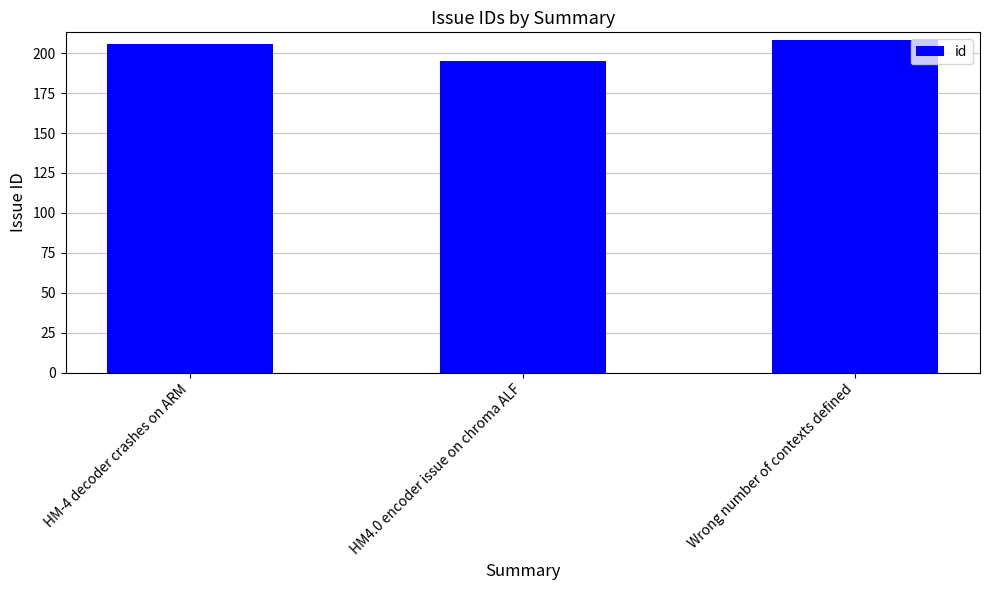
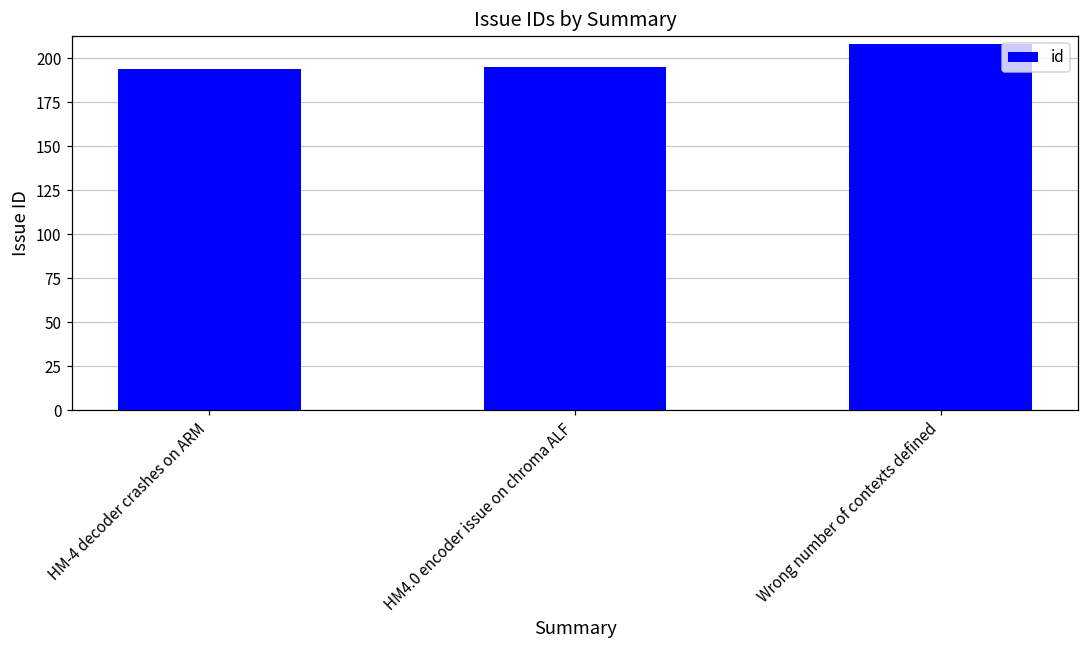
  {
-   "HM-4 decoder crashes on ARM": 206,
+   "HM-4 decoder crashes on ARM": 194,
    "HM4.0 encoder issue on chroma ALF": 195,
    "Wrong number of contexts defined": 208
  }
